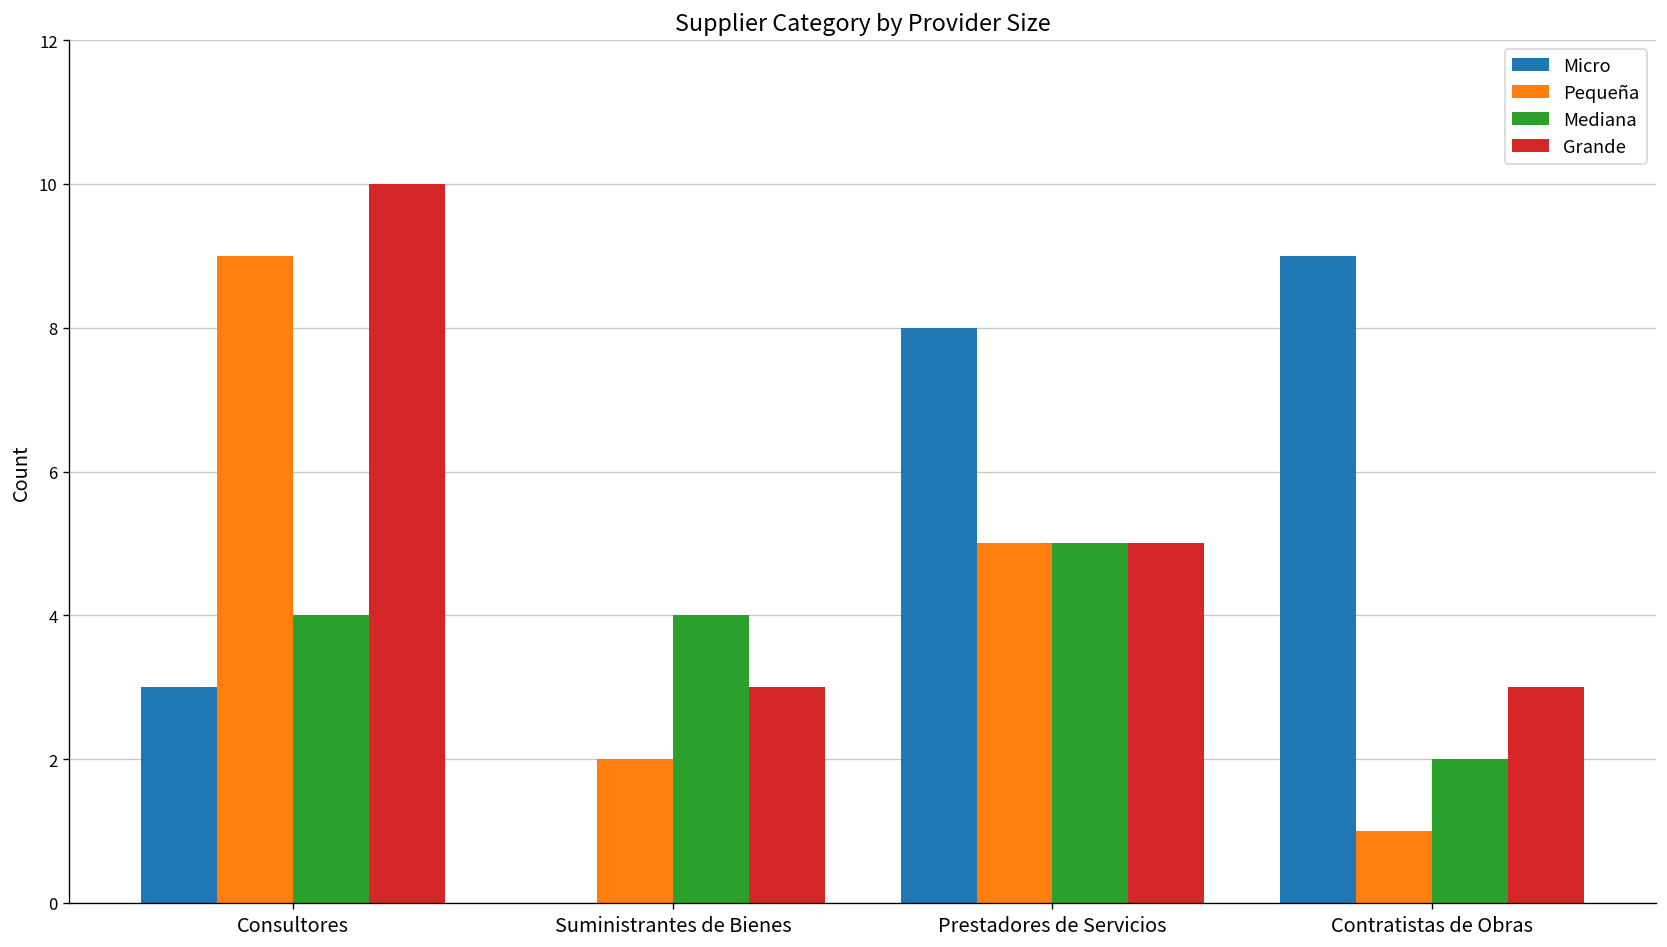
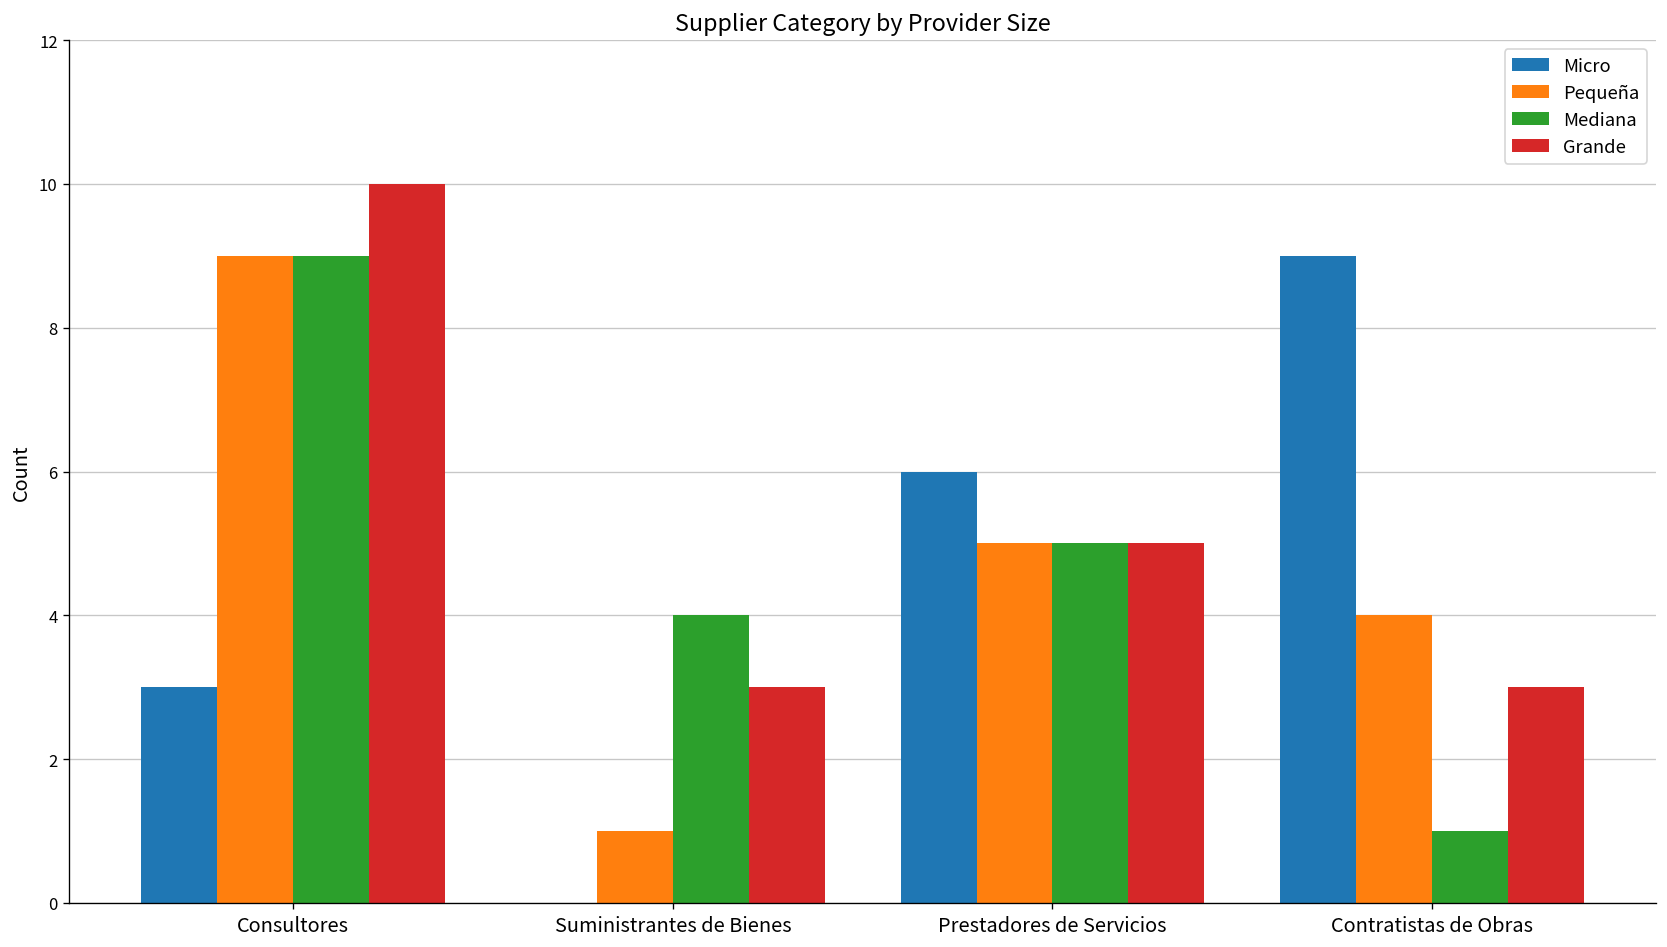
  {
    "Micro": {
      "Consultores": 3,
      "Suministrantes de Bienes": 0,
-     "Prestadores de Servicios": 8,
+     "Prestadores de Servicios": 6,
      "Contratistas de Obras": 9
    },
    "Pequeña": {
      "Consultores": 9,
-     "Suministrantes de Bienes": 2,
+     "Suministrantes de Bienes": 1,
      "Prestadores de Servicios": 5,
-     "Contratistas de Obras": 1
+     "Contratistas de Obras": 4
    },
    "Mediana": {
-     "Consultores": 4,
+     "Consultores": 9,
      "Suministrantes de Bienes": 4,
      "Prestadores de Servicios": 5,
-     "Contratistas de Obras": 2
+     "Contratistas de Obras": 1
    },
    "Grande": {
      "Consultores": 10,
      "Suministrantes de Bienes": 3,
      "Prestadores de Servicios": 5,
      "Contratistas de Obras": 3
    }
  }
